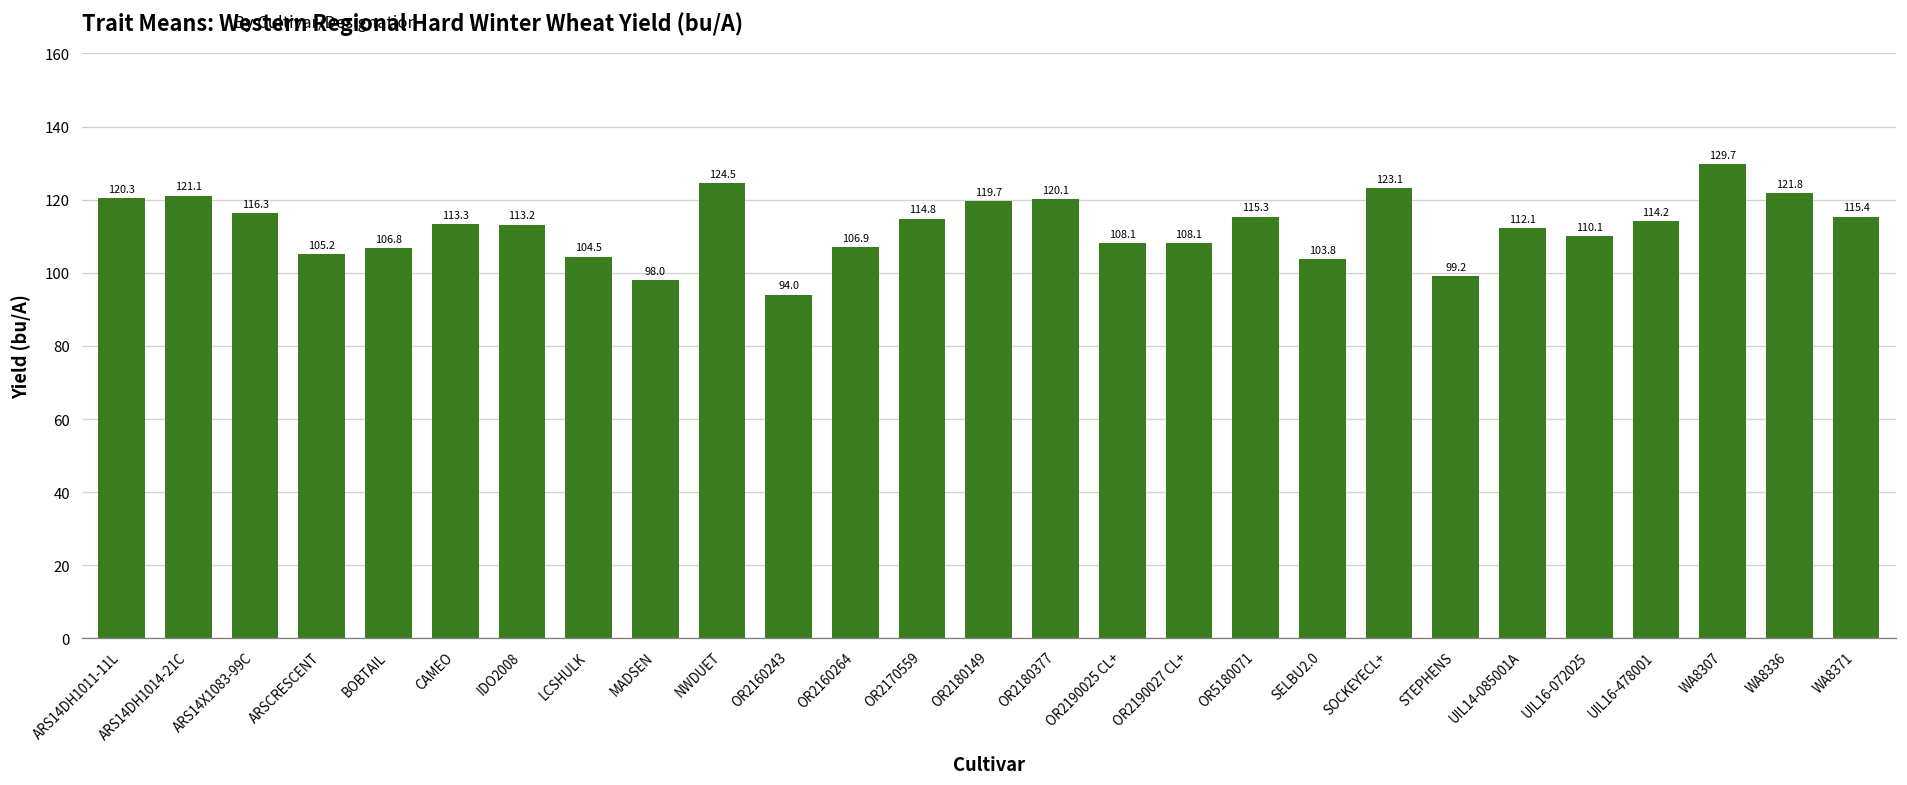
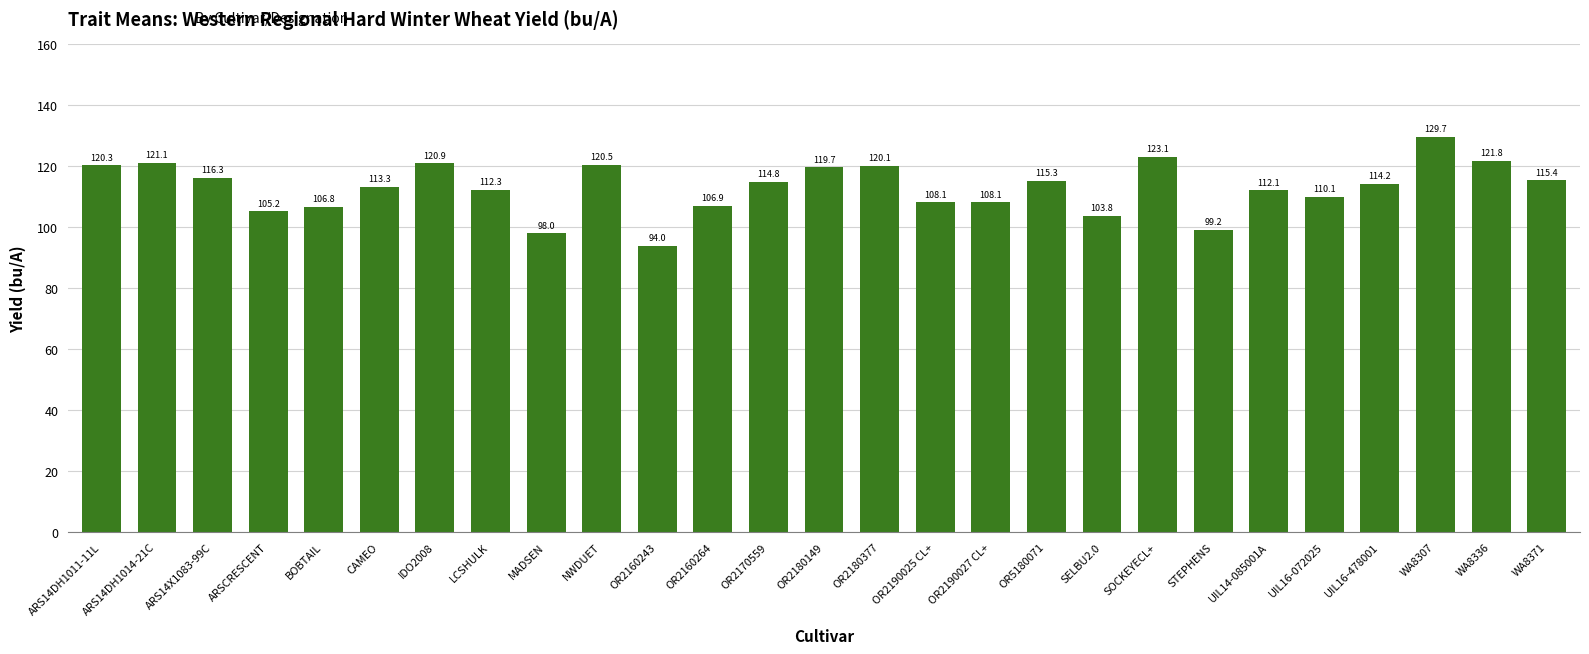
  {
    "ARS14DH1011-11L": 120.3,
    "ARS14DH1014-21C": 121.1,
    "ARS14X1083-99C": 116.3,
    "ARSCRESCENT": 105.2,
    "BOBTAIL": 106.8,
    "CAMEO": 113.3,
-   "IDO2008": 113.2,
-   "LCSHULK": 104.5,
+   "IDO2008": 120.9,
+   "LCSHULK": 112.3,
    "MADSEN": 98.0,
-   "NWDUET": 124.5,
+   "NWDUET": 120.5,
    "OR2160243": 94.0,
    "OR2160264": 106.9,
    "OR2170559": 114.8,
    "OR2180149": 119.7,
    "OR2180377": 120.1,
    "OR2190025 CL+": 108.1,
    "OR2190027 CL+": 108.1,
    "OR5180071": 115.3,
    "SELBU2.0": 103.8,
    "SOCKEYECL+": 123.1,
    "STEPHENS": 99.2,
    "UIL14-085001A": 112.1,
    "UIL16-072025": 110.1,
    "UIL16-478001": 114.2,
    "WA8307": 129.7,
    "WA8336": 121.8,
    "WA8371": 115.4
  }
